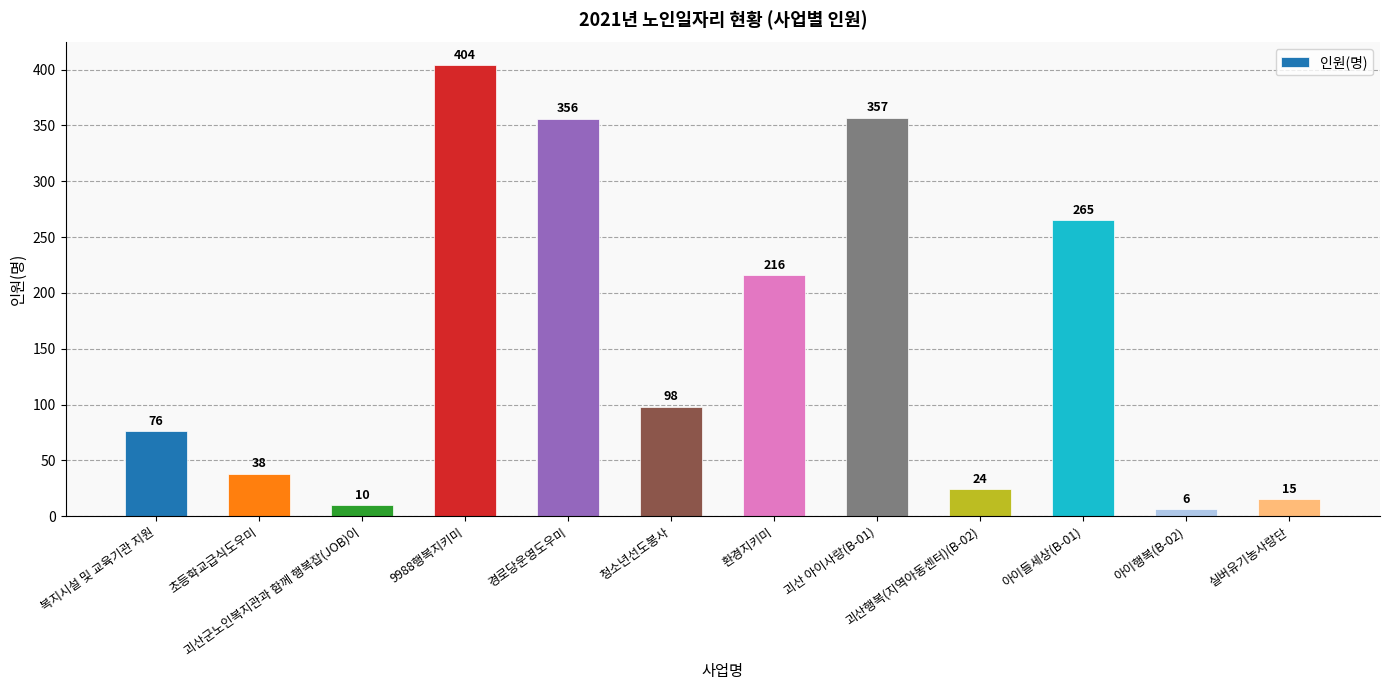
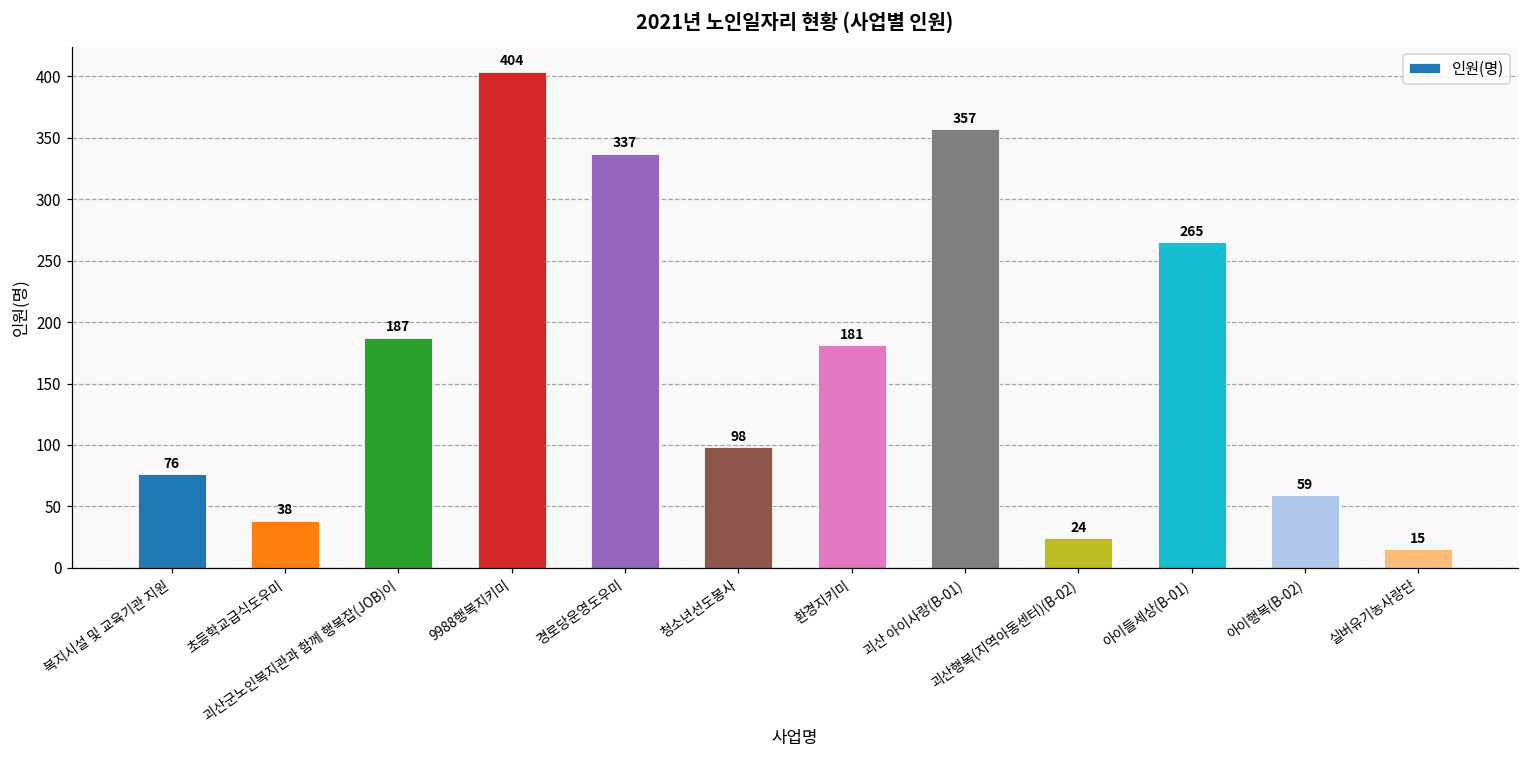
  {
    "복지시설 및 교육기관 지원": 76,
    "초등학교급식도우미": 38,
-   "괴산군노인복지관과 함께 행복잡(JOB)이": 10,
+   "괴산군노인복지관과 함께 행복잡(JOB)이": 187,
    "9988행복지키미": 404,
-   "경로당운영도우미": 356,
+   "경로당운영도우미": 337,
    "청소년선도봉사": 98,
-   "환경지키미": 216,
+   "환경지키미": 181,
    "괴산 아이사랑(B-01)": 357,
    "괴산행복(지역아동센터)(B-02)": 24,
    "아이들세상(B-01)": 265,
-   "아이행복(B-02)": 6,
+   "아이행복(B-02)": 59,
    "실버유기농사랑단": 15
  }
